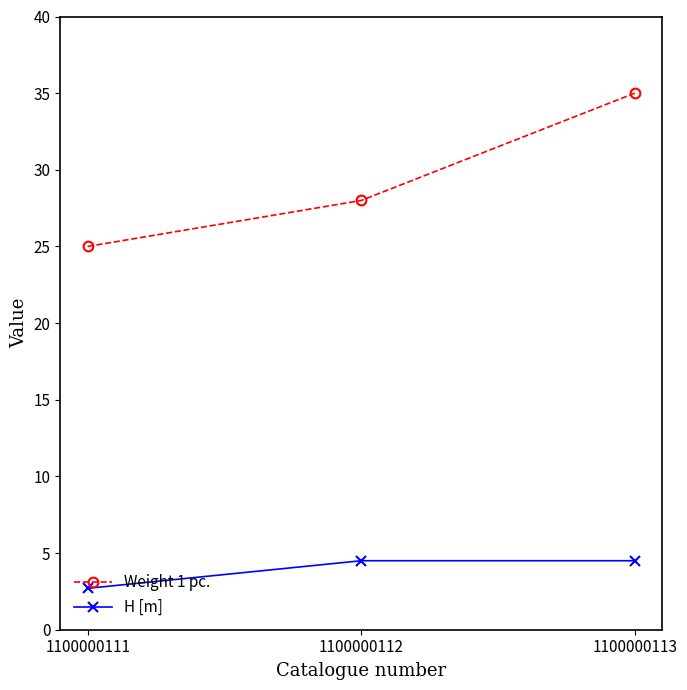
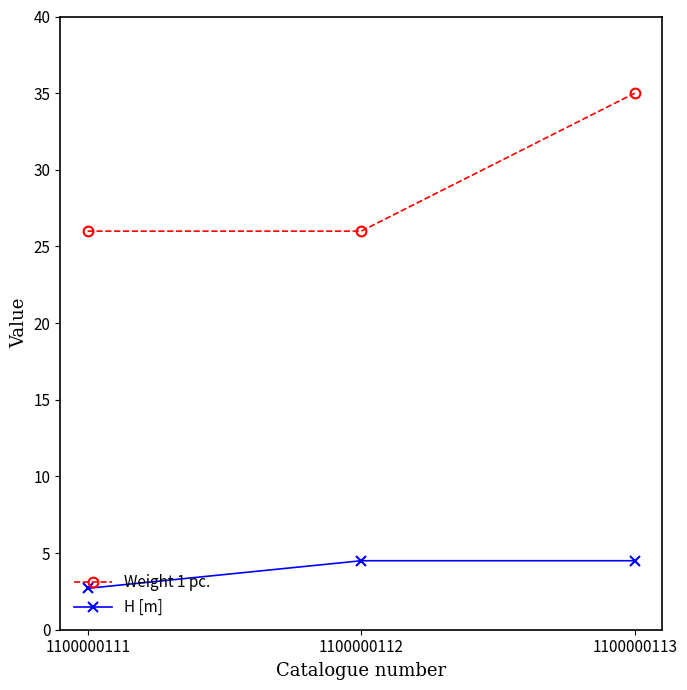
  {
    "Weight 1 pc.": {
-     "1100000111": 25,
-     "1100000112": 28,
+     "1100000111": 26,
+     "1100000112": 26,
      "1100000113": 35
    },
    "H [m]": {
      "1100000111": 2.7,
      "1100000112": 4.5,
      "1100000113": 4.5
    }
  }
